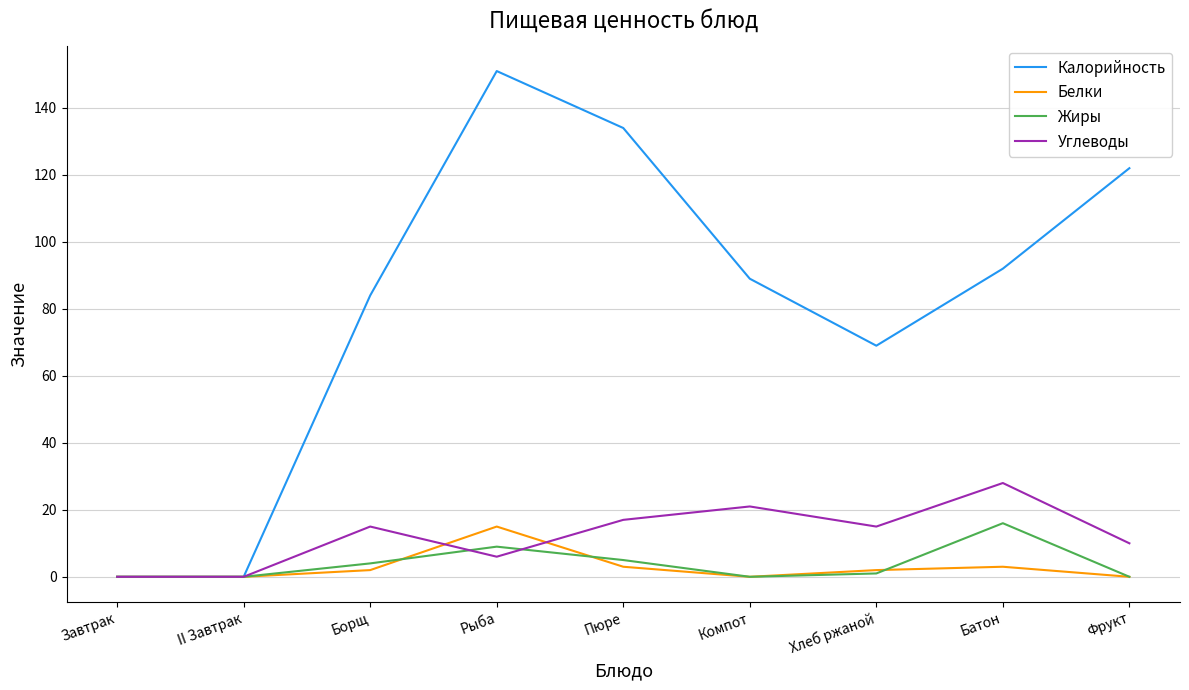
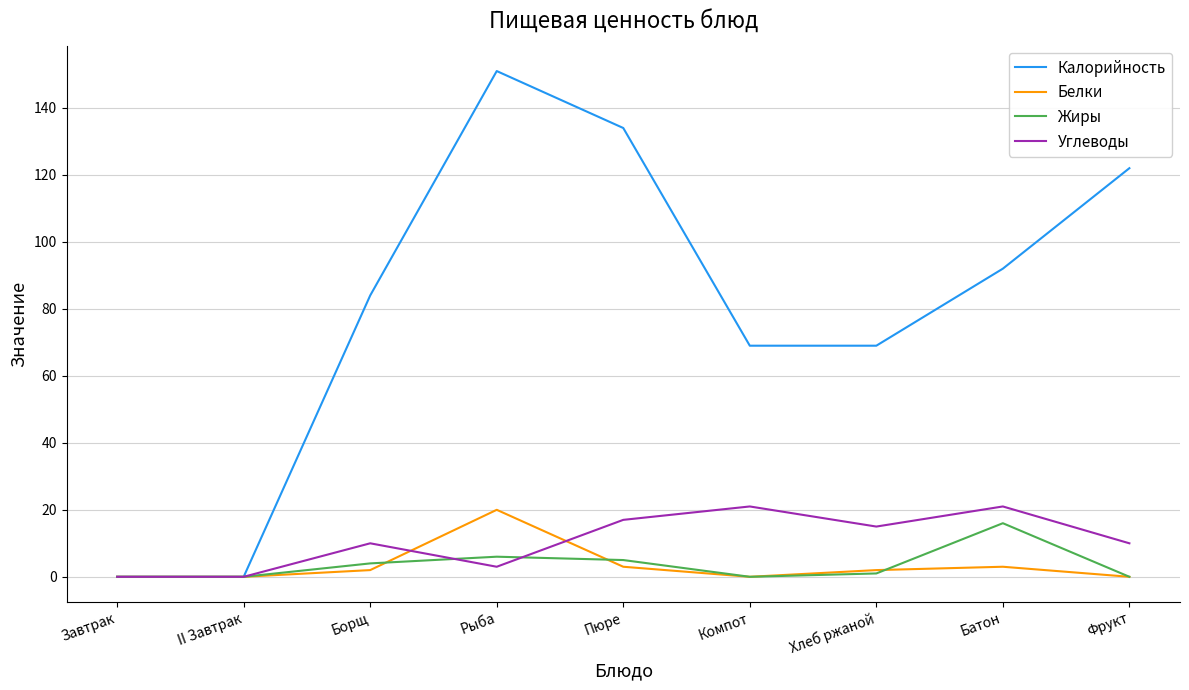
  {
    "Калорийность": {
      "Борщ": 84,
      "Рыба": 151,
      "Пюре": 134,
-     "Компот": 89,
+     "Компот": 69,
      "Хлеб ржаной": 69,
      "Батон": 92,
      "Фрукт": 122
    },
    "Белки": {
      "Борщ": 2,
-     "Рыба": 15,
+     "Рыба": 20,
      "Пюре": 3,
      "Хлеб ржаной": 2,
      "Батон": 3
    },
    "Жиры": {
      "Борщ": 4,
-     "Рыба": 9,
+     "Рыба": 6,
      "Пюре": 5,
      "Хлеб ржаной": 1,
      "Батон": 16
    },
    "Углеводы": {
-     "Борщ": 15,
-     "Рыба": 6,
+     "Борщ": 10,
+     "Рыба": 3,
      "Пюре": 17,
      "Компот": 21,
      "Хлеб ржаной": 15,
-     "Батон": 28,
+     "Батон": 21,
      "Фрукт": 10
    }
  }
